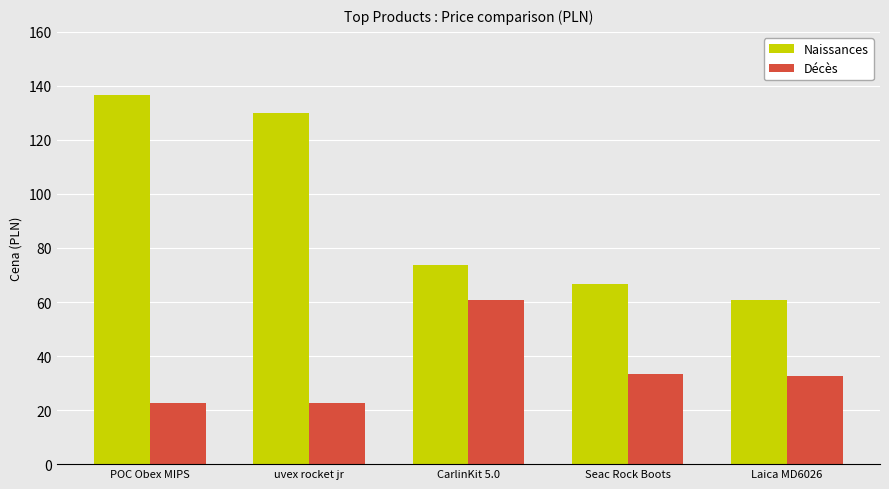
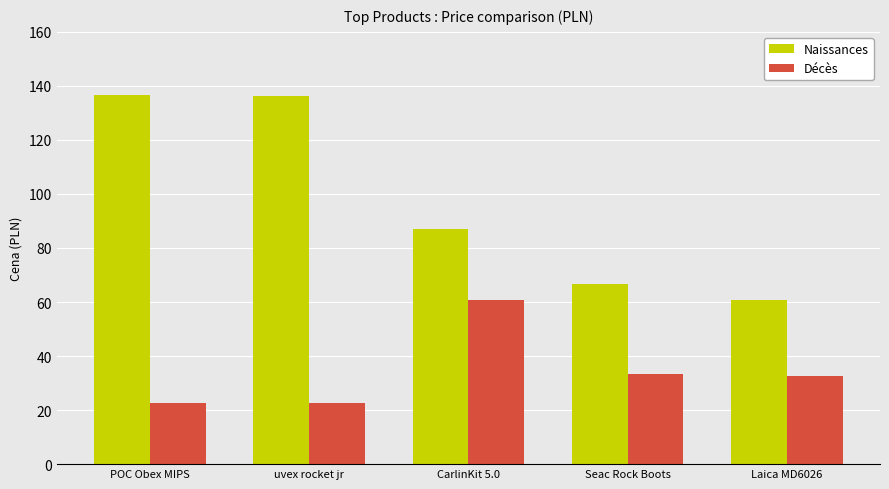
  {
    "Naissances": {
      "POC Obex MIPS": 137,
-     "uvex rocket jr": 130,
-     "CarlinKit 5.0": 74,
+     "uvex rocket jr": 136,
+     "CarlinKit 5.0": 87,
      "Seac Rock Boots": 67,
      "Laica MD6026": 61
    },
    "Décès": {
      "POC Obex MIPS": 23,
      "uvex rocket jr": 23,
      "CarlinKit 5.0": 61,
      "Seac Rock Boots": 33,
      "Laica MD6026": 32
    }
  }
